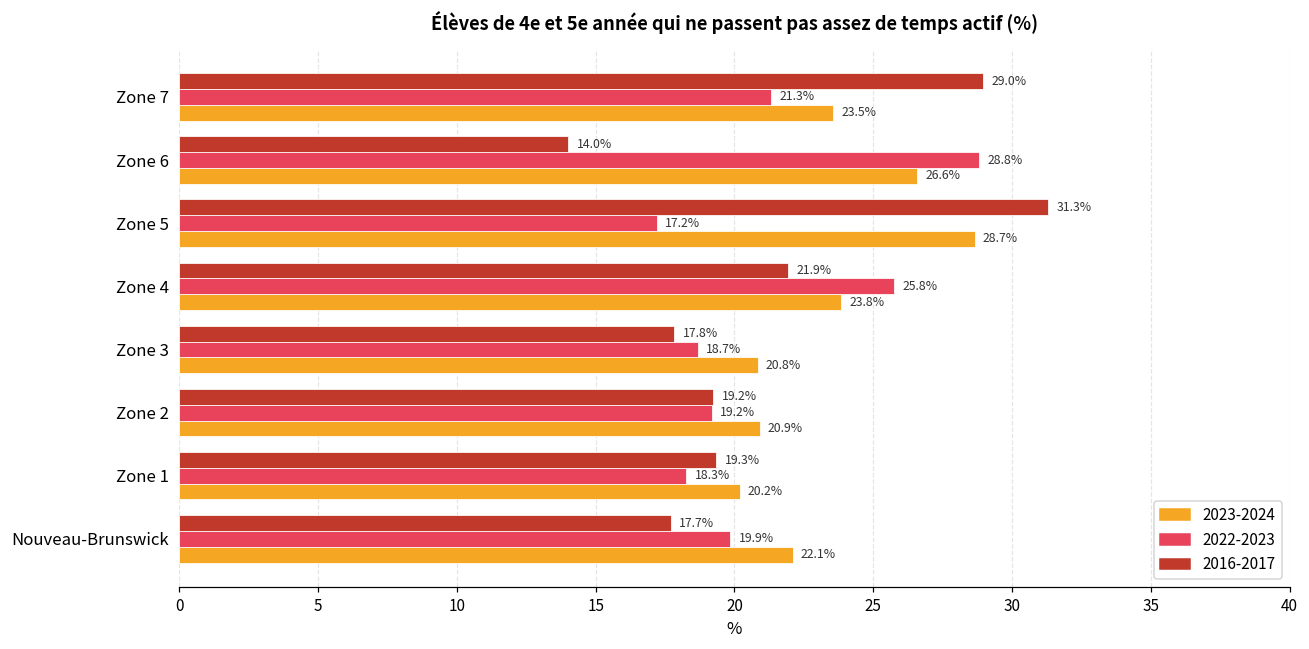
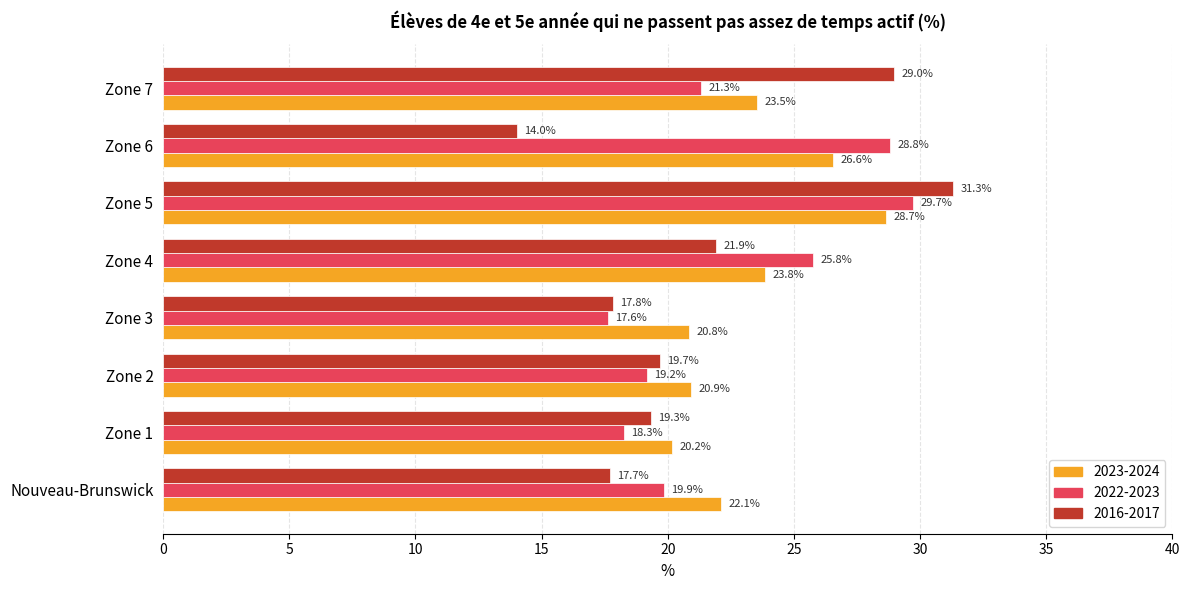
  {
    "2023-2024": {
      "Zone 7": "23.5%",
      "Zone 6": "26.6%",
      "Zone 5": "28.7%",
      "Zone 4": "23.8%",
      "Zone 3": "20.8%",
      "Zone 2": "20.9%",
      "Zone 1": "20.2%",
      "Nouveau-Brunswick": "22.1%"
    },
    "2022-2023": {
      "Zone 7": "21.3%",
      "Zone 6": "28.8%",
-     "Zone 5": "17.2%",
+     "Zone 5": "29.7%",
      "Zone 4": "25.8%",
-     "Zone 3": "18.7%",
+     "Zone 3": "17.6%",
      "Zone 2": "19.2%",
      "Zone 1": "18.3%",
      "Nouveau-Brunswick": "19.9%"
    },
    "2016-2017": {
      "Zone 7": "29.0%",
      "Zone 6": "14.0%",
      "Zone 5": "31.3%",
      "Zone 4": "21.9%",
      "Zone 3": "17.8%",
-     "Zone 2": "19.2%",
+     "Zone 2": "19.7%",
      "Zone 1": "19.3%",
      "Nouveau-Brunswick": "17.7%"
    }
  }
